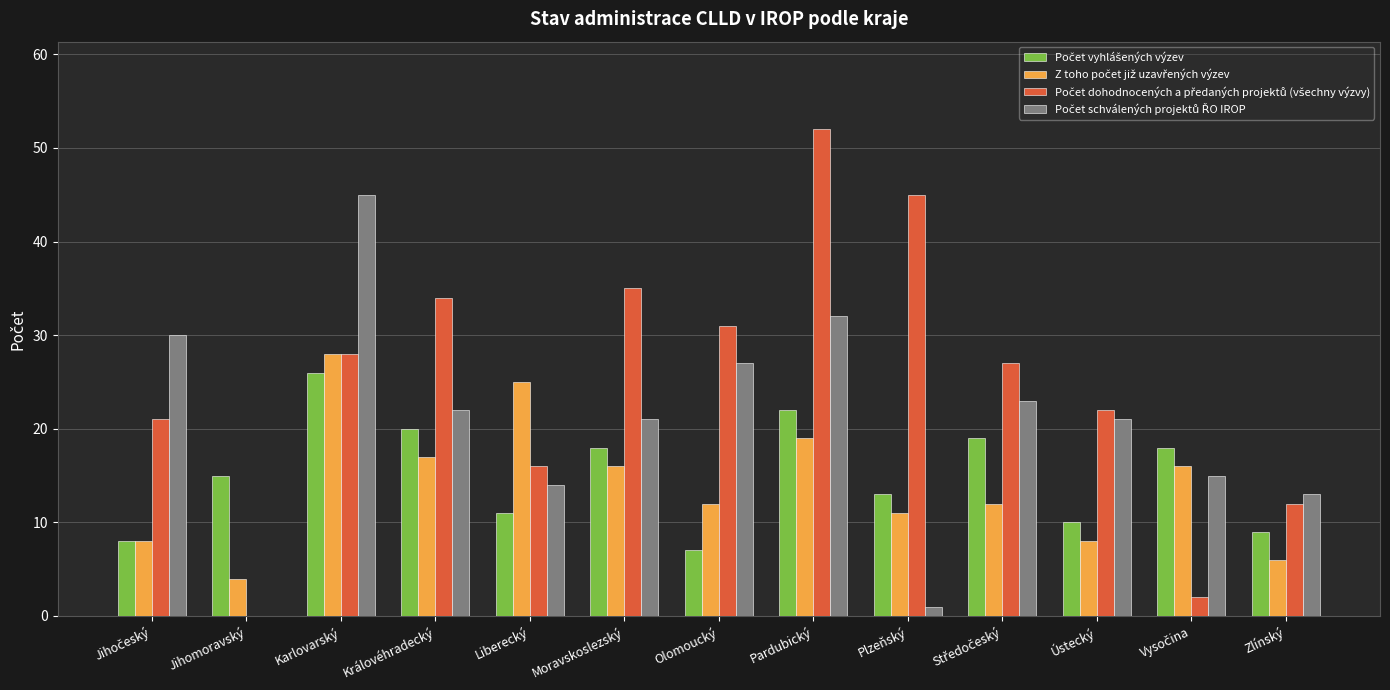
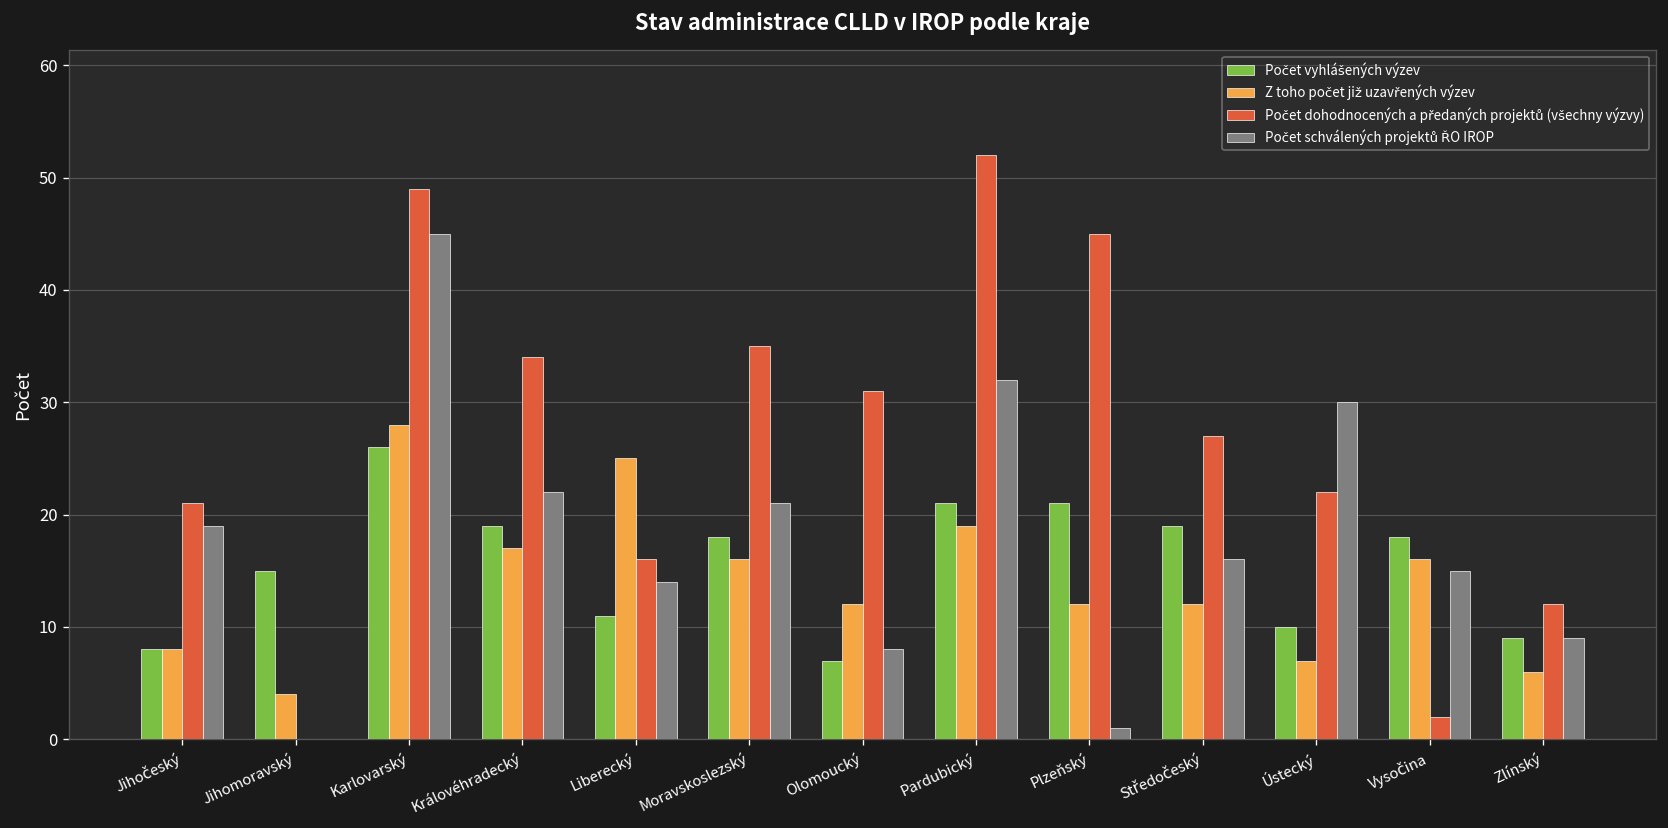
  {
    "Počet vyhlášených výzev": {
      "Jihočeský": 8,
      "Jihomoravský": 15,
      "Karlovarský": 26,
-     "Královéhradecký": 20,
+     "Královéhradecký": 19,
      "Liberecký": 11,
      "Moravskoslezský": 18,
      "Olomoucký": 7,
-     "Pardubický": 22,
-     "Plzeňský": 13,
+     "Pardubický": 21,
+     "Plzeňský": 21,
      "Středočeský": 19,
      "Ústecký": 10,
      "Vysočina": 18,
      "Zlínský": 9
    },
    "Z toho počet již uzavřených výzev": {
      "Jihočeský": 8,
      "Jihomoravský": 4,
      "Karlovarský": 28,
      "Královéhradecký": 17,
      "Liberecký": 25,
      "Moravskoslezský": 16,
      "Olomoucký": 12,
      "Pardubický": 19,
-     "Plzeňský": 11,
+     "Plzeňský": 12,
      "Středočeský": 12,
-     "Ústecký": 8,
+     "Ústecký": 7,
      "Vysočina": 16,
      "Zlínský": 6
    },
    "Počet dohodnocených a předaných projektů (všechny výzvy)": {
      "Jihočeský": 21,
      "Jihomoravský": 0,
-     "Karlovarský": 28,
+     "Karlovarský": 49,
      "Královéhradecký": 34,
      "Liberecký": 16,
      "Moravskoslezský": 35,
      "Olomoucký": 31,
      "Pardubický": 52,
      "Plzeňský": 45,
      "Středočeský": 27,
      "Ústecký": 22,
      "Vysočina": 2,
      "Zlínský": 12
    },
    "Počet schválených projektů ŘO IROP": {
-     "Jihočeský": 30,
+     "Jihočeský": 19,
      "Jihomoravský": 0,
      "Karlovarský": 45,
      "Královéhradecký": 22,
      "Liberecký": 14,
      "Moravskoslezský": 21,
-     "Olomoucký": 27,
+     "Olomoucký": 8,
      "Pardubický": 32,
      "Plzeňský": 1,
-     "Středočeský": 23,
-     "Ústecký": 21,
+     "Středočeský": 16,
+     "Ústecký": 30,
      "Vysočina": 15,
-     "Zlínský": 13
+     "Zlínský": 9
    }
  }
